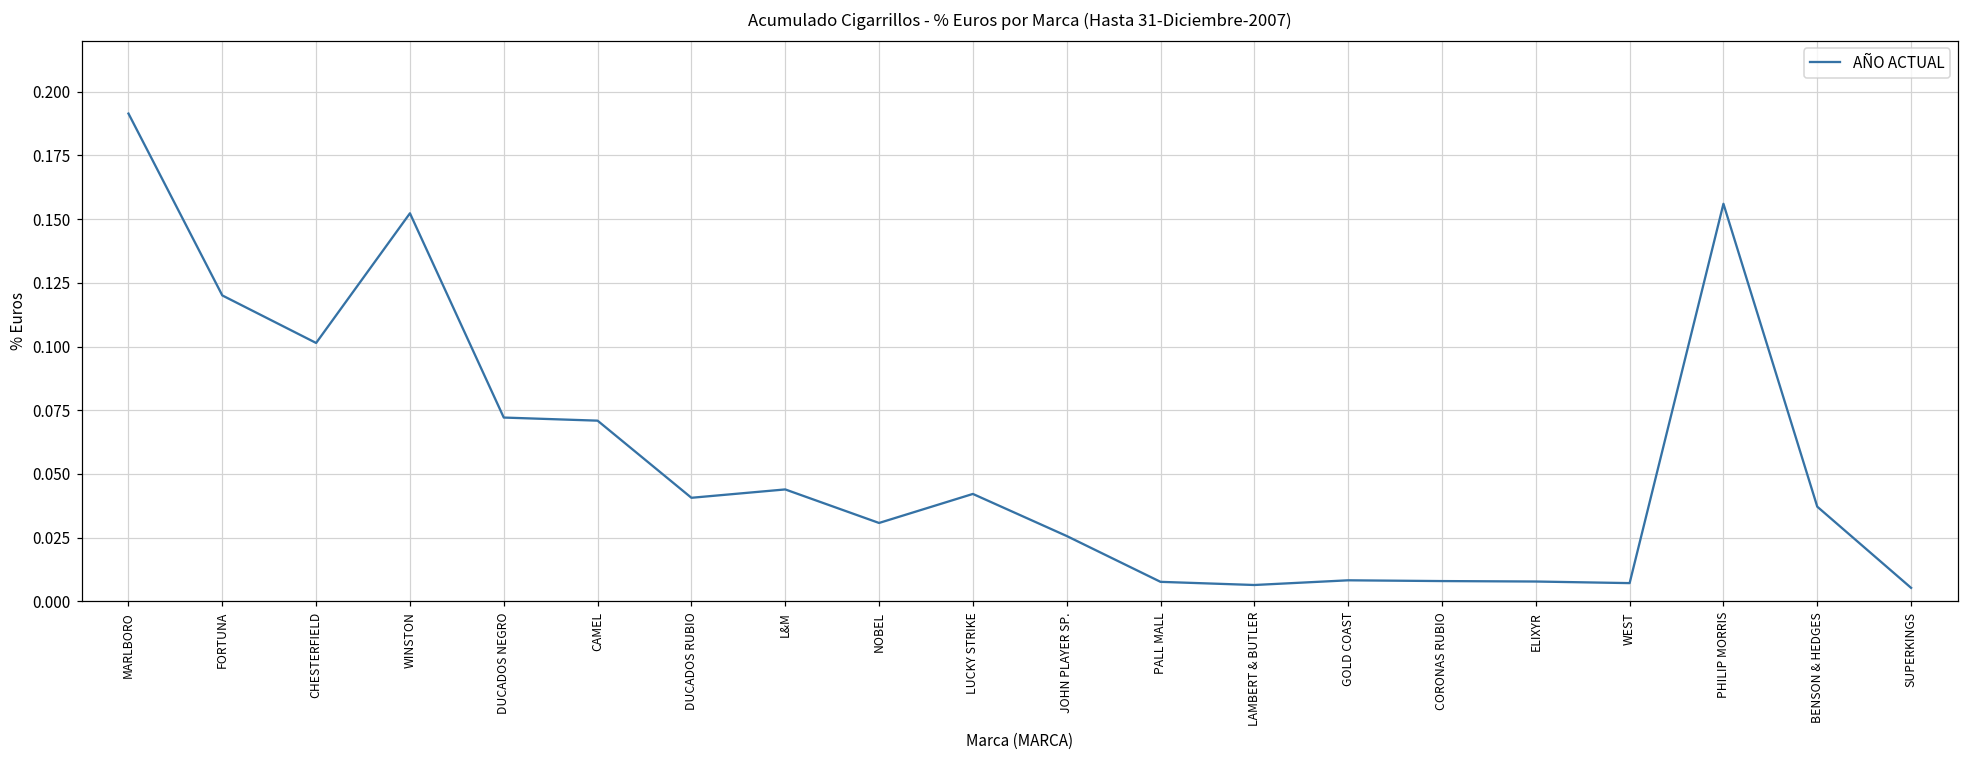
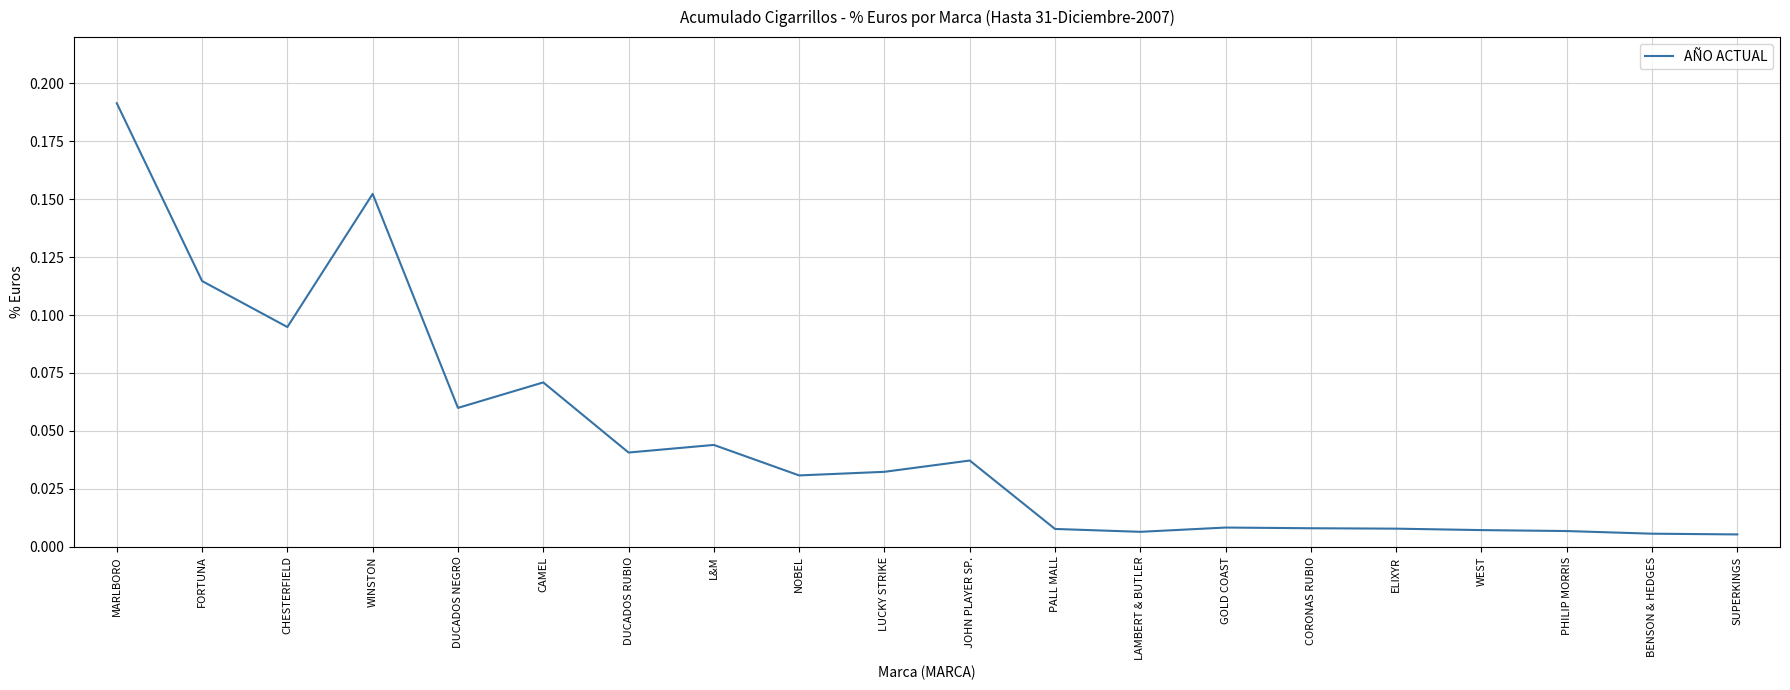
  {
    "MARLBORO": 0.191,
-   "FORTUNA": 0.120,
-   "CHESTERFIELD": 0.101,
+   "FORTUNA": 0.115,
+   "CHESTERFIELD": 0.095,
    "WINSTON": 0.152,
-   "DUCADOS NEGRO": 0.072,
+   "DUCADOS NEGRO": 0.060,
    "CAMEL": 0.071,
    "DUCADOS RUBIO": 0.041,
    "L&M": 0.044,
    "NOBEL": 0.031,
-   "LUCKY STRIKE": 0.042,
-   "JOHN PLAYER SP.": 0.026,
+   "LUCKY STRIKE": 0.032,
+   "JOHN PLAYER SP.": 0.037,
    "PALL MALL": 0.008,
    "LAMBERT & BUTLER": 0.006,
    "GOLD COAST": 0.008,
    "CORONAS RUBIO": 0.008,
    "ELIXYR": 0.008,
    "WEST": 0.007,
-   "PHILIP MORRIS": 0.156,
-   "BENSON & HEDGES": 0.037,
+   "PHILIP MORRIS": 0.007,
+   "BENSON & HEDGES": 0.006,
    "SUPERKINGS": 0.005
  }
